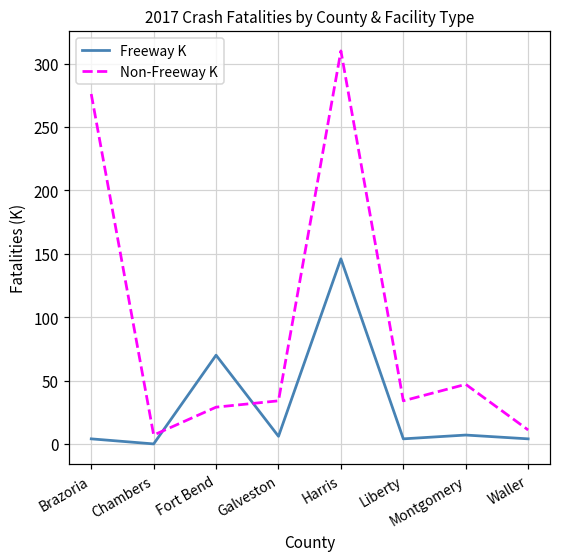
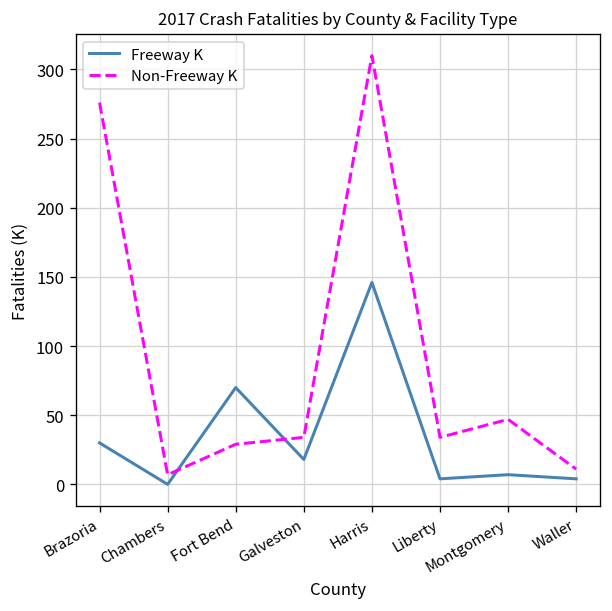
  {
    "Freeway K": {
-     "Brazoria": 4,
+     "Brazoria": 30,
      "Chambers": 0,
      "Fort Bend": 70,
-     "Galveston": 6,
+     "Galveston": 18,
      "Harris": 146,
      "Liberty": 4,
      "Montgomery": 7,
      "Waller": 4
    },
    "Non-Freeway K": {
      "Brazoria": 276,
      "Chambers": 7,
      "Fort Bend": 29,
      "Galveston": 34,
      "Harris": 310,
      "Liberty": 34,
      "Montgomery": 47,
      "Waller": 11
    }
  }
